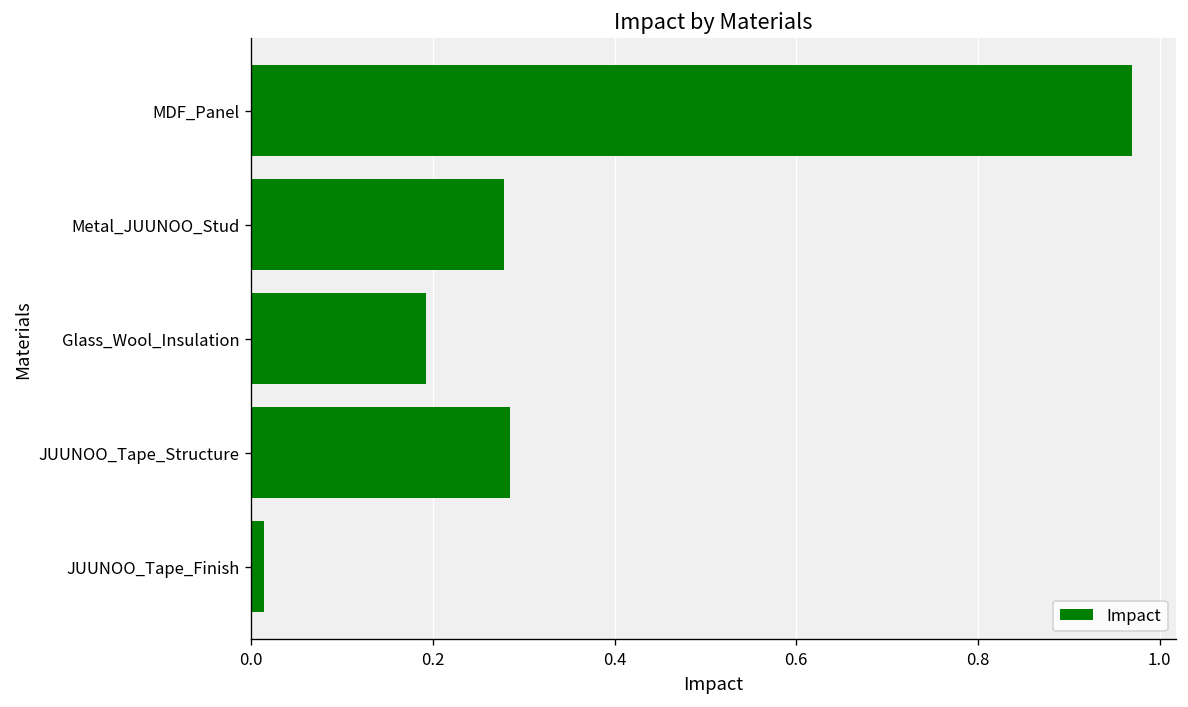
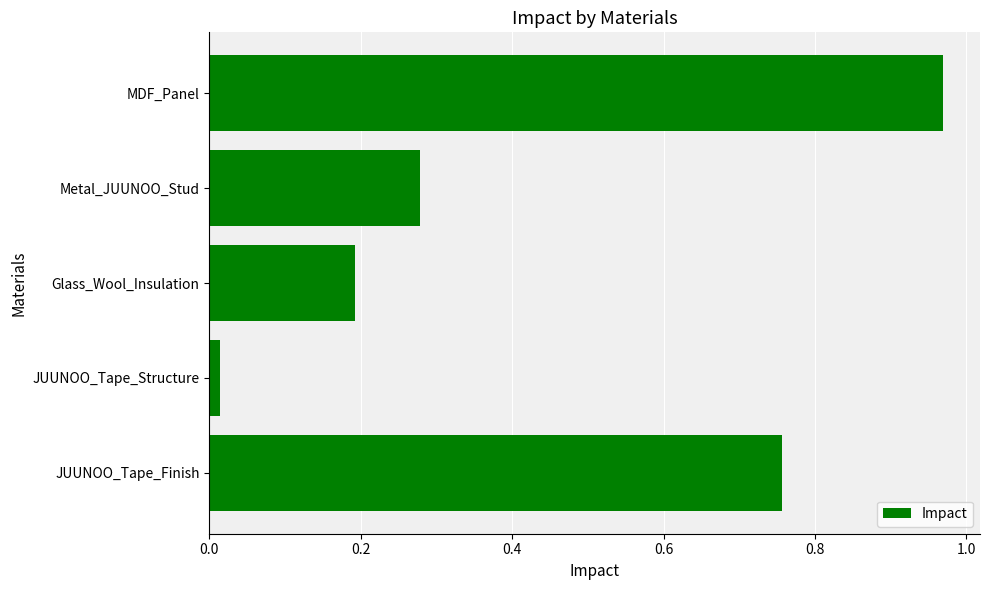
  {
    "MDF_Panel": 0.97,
    "Metal_JUUNOO_Stud": 0.28,
    "Glass_Wool_Insulation": 0.19,
-   "JUUNOO_Tape_Structure": 0.28,
-   "JUUNOO_Tape_Finish": 0.01
+   "JUUNOO_Tape_Structure": 0.01,
+   "JUUNOO_Tape_Finish": 0.76
  }
